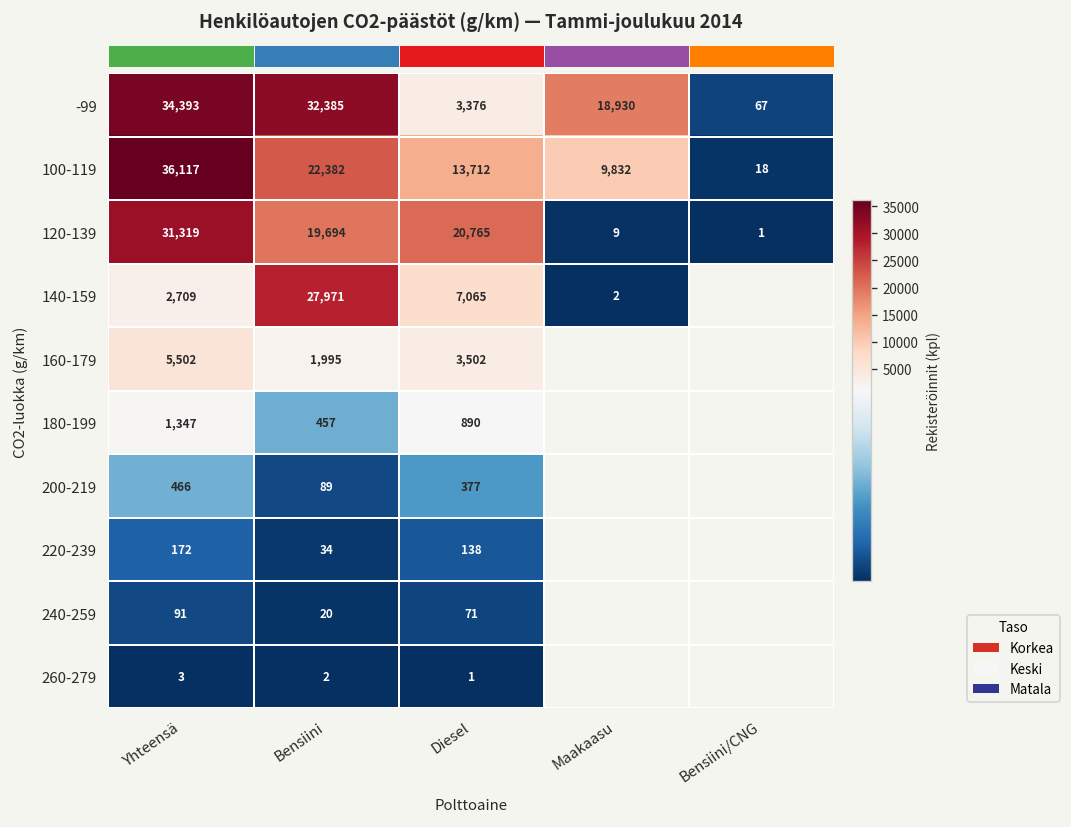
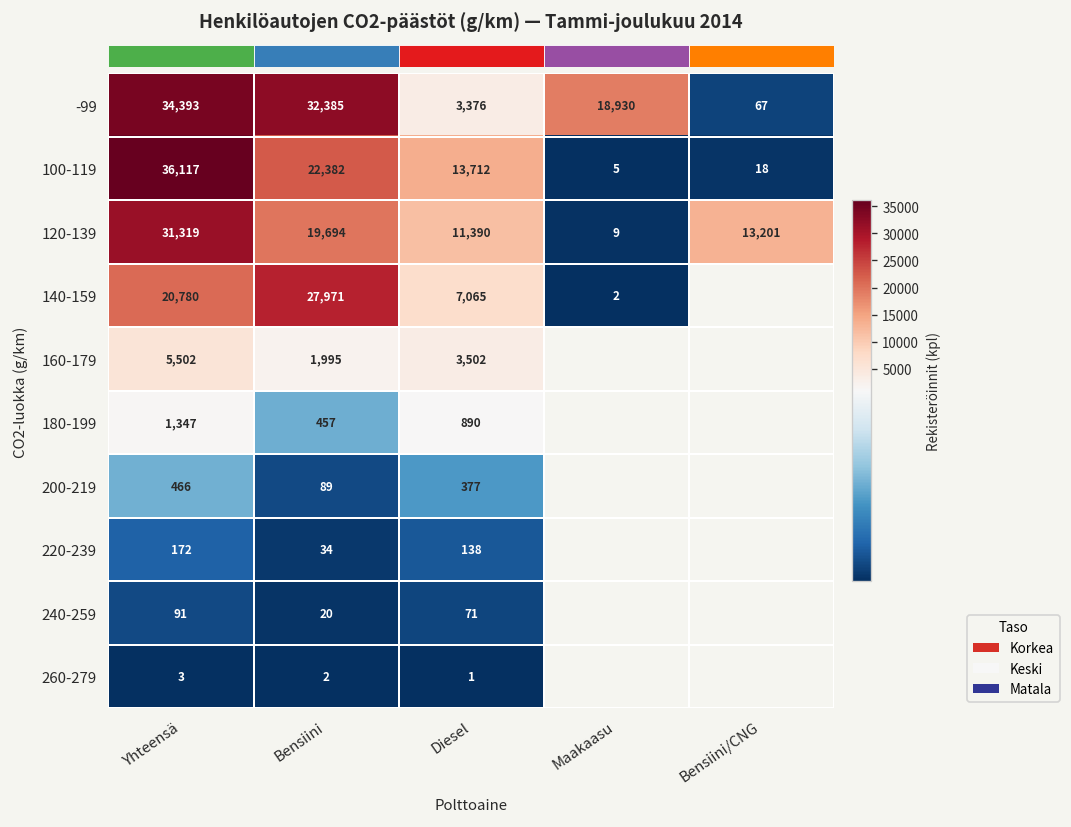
  {
    "-99": {
      "Yhteensä": "34,393",
      "Bensiini": "32,385",
      "Diesel": "3,376",
      "Maakaasu": "18,930",
      "Bensiini/CNG": "67"
    },
    "100-119": {
      "Yhteensä": "36,117",
      "Bensiini": "22,382",
      "Diesel": "13,712",
-     "Maakaasu": "9,832",
+     "Maakaasu": "5",
      "Bensiini/CNG": "18"
    },
    "120-139": {
      "Yhteensä": "31,319",
      "Bensiini": "19,694",
-     "Diesel": "20,765",
+     "Diesel": "11,390",
      "Maakaasu": "9",
-     "Bensiini/CNG": "1"
+     "Bensiini/CNG": "13,201"
    },
    "140-159": {
-     "Yhteensä": "2,709",
+     "Yhteensä": "20,780",
      "Bensiini": "27,971",
      "Diesel": "7,065",
      "Maakaasu": "2"
    },
    "160-179": {
      "Yhteensä": "5,502",
      "Bensiini": "1,995",
      "Diesel": "3,502"
    },
    "180-199": {
      "Yhteensä": "1,347",
      "Bensiini": "457",
      "Diesel": "890"
    },
    "200-219": {
      "Yhteensä": "466",
      "Bensiini": "89",
      "Diesel": "377"
    },
    "220-239": {
      "Yhteensä": "172",
      "Bensiini": "34",
      "Diesel": "138"
    },
    "240-259": {
      "Yhteensä": "91",
      "Bensiini": "20",
      "Diesel": "71"
    },
    "260-279": {
      "Yhteensä": "3",
      "Bensiini": "2",
      "Diesel": "1"
    }
  }
